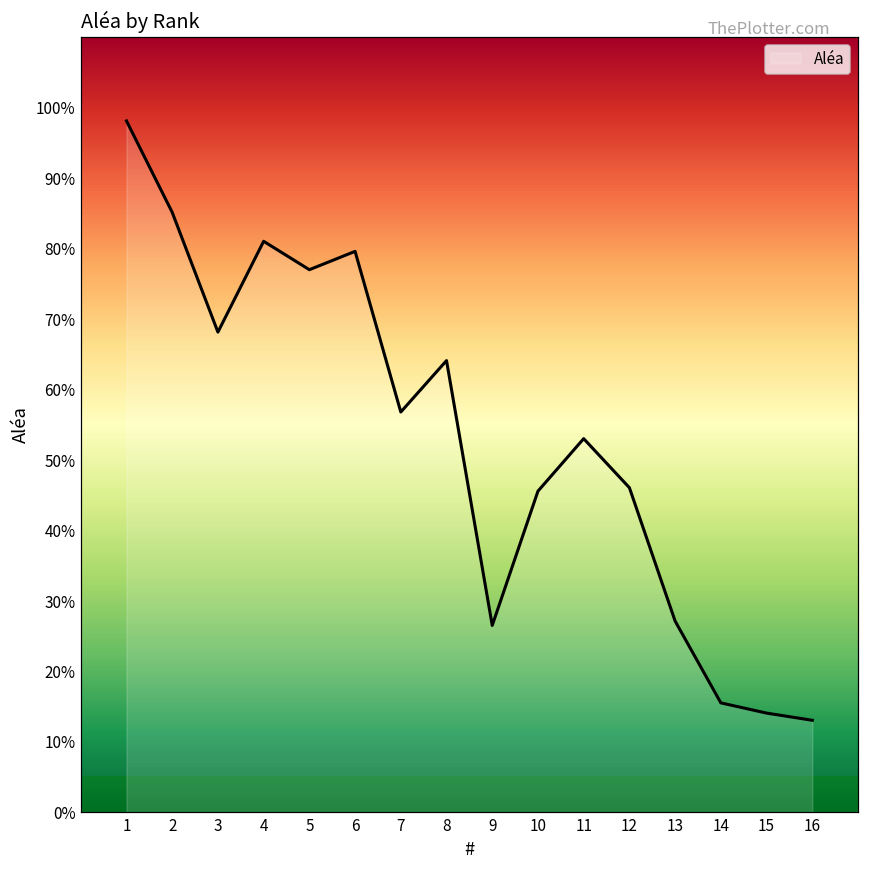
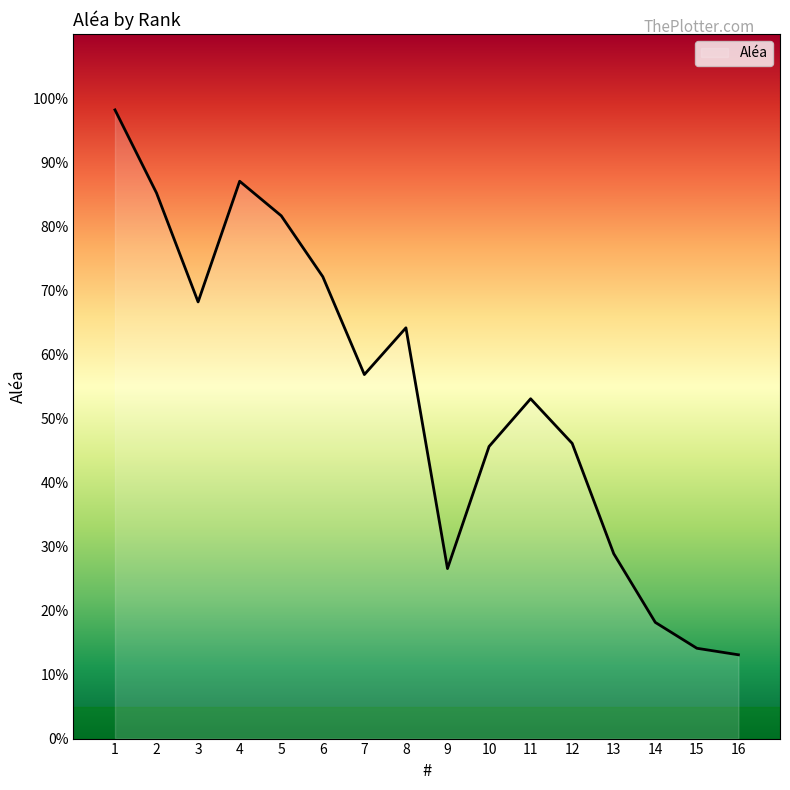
  {
    "1": "98%",
    "2": "85%",
    "3": "68%",
-   "4": "81%",
-   "5": "77%",
-   "6": "80%",
+   "4": "87%",
+   "5": "82%",
+   "6": "72%",
    "7": "57%",
    "8": "64%",
    "9": "27%",
    "10": "46%",
    "11": "53%",
    "12": "46%",
-   "13": "27%",
-   "14": "16%",
+   "13": "29%",
+   "14": "18%",
    "15": "14%",
    "16": "13%"
  }
